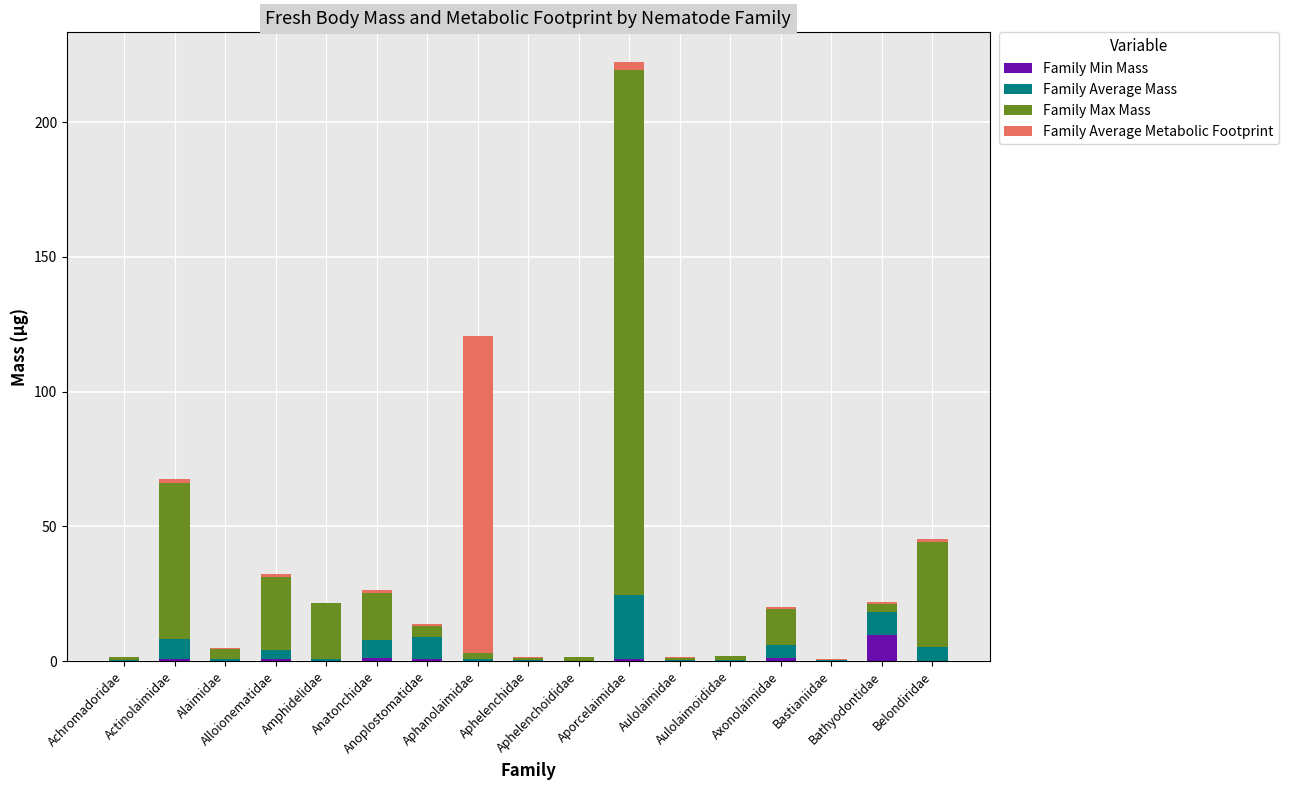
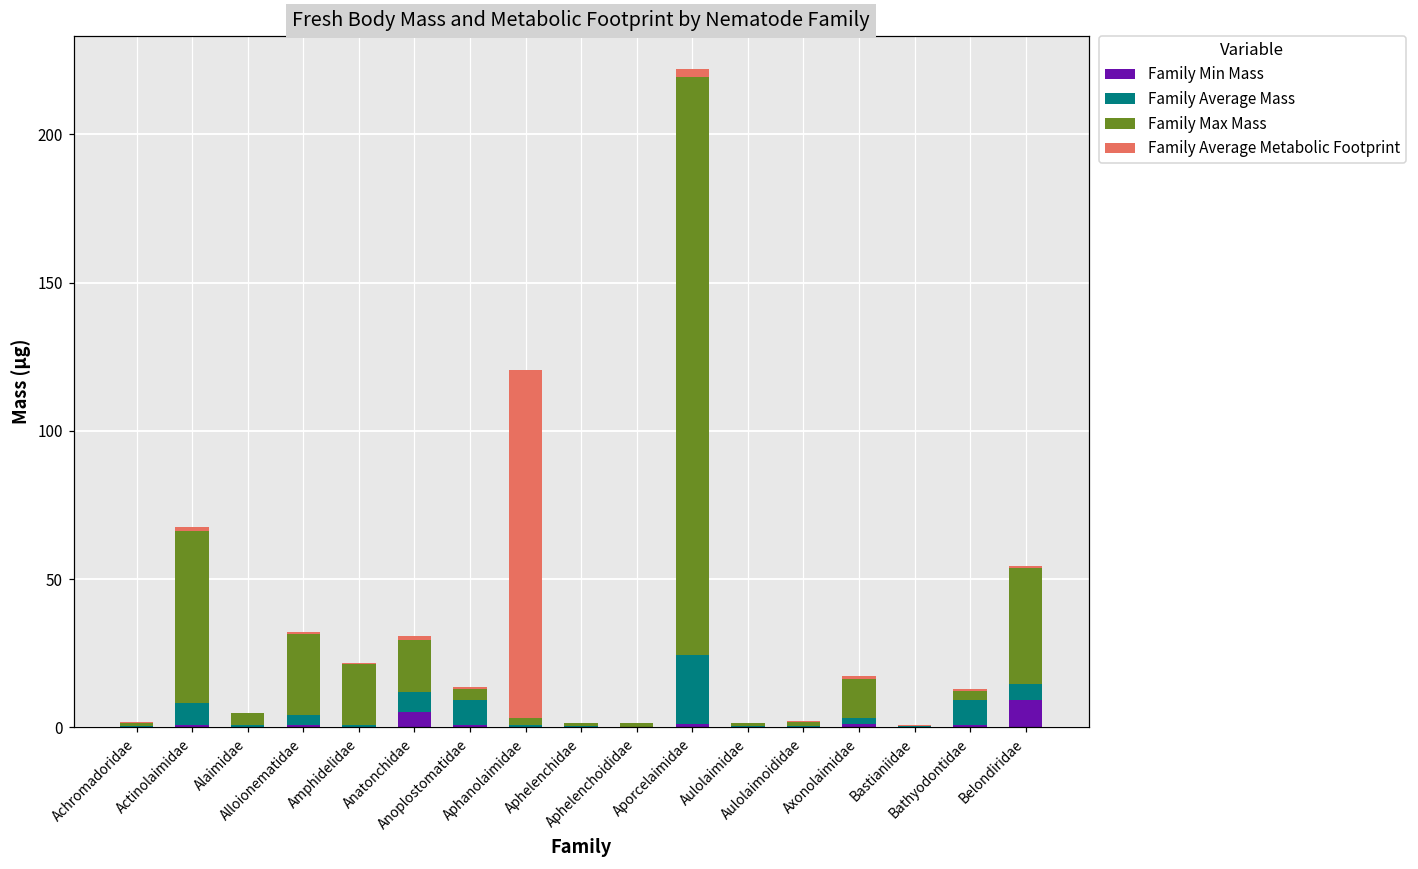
  {
    "Family Min Mass": {
-     "Anatonchidae": 1,
+     "Anatonchidae": 5,
      "Aporcelaimidae": 1,
      "Axonolaimidae": 1,
-     "Bathyodontidae": 10,
-     "Belondiridae": 0
+     "Bathyodontidae": 1,
+     "Belondiridae": 9
    },
    "Family Average Mass": {
      "Actinolaimidae": 7,
      "Alloionematidae": 4,
      "Anatonchidae": 7,
      "Anoplostomatidae": 8,
      "Aporcelaimidae": 24,
-     "Axonolaimidae": 5,
+     "Axonolaimidae": 2,
      "Bathyodontidae": 9,
      "Belondiridae": 5
    },
    "Family Max Mass": {
      "Achromadoridae": 1,
      "Actinolaimidae": 58,
      "Alaimidae": 4,
      "Alloionematidae": 27,
      "Amphidelidae": 21,
      "Anatonchidae": 18,
      "Anoplostomatidae": 4,
      "Aphanolaimidae": 2,
      "Aphelenchoididae": 1,
      "Aporcelaimidae": 195,
      "Aulolaimidae": 1,
      "Aulolaimoididae": 1,
      "Axonolaimidae": 13,
      "Bathyodontidae": 3,
      "Belondiridae": 39
    },
    "Family Average Metabolic Footprint": {
      "Actinolaimidae": 1,
      "Alloionematidae": 1,
      "Anatonchidae": 1,
      "Aphanolaimidae": 117,
      "Aporcelaimidae": 3,
      "Axonolaimidae": 1,
      "Belondiridae": 1
    }
  }
